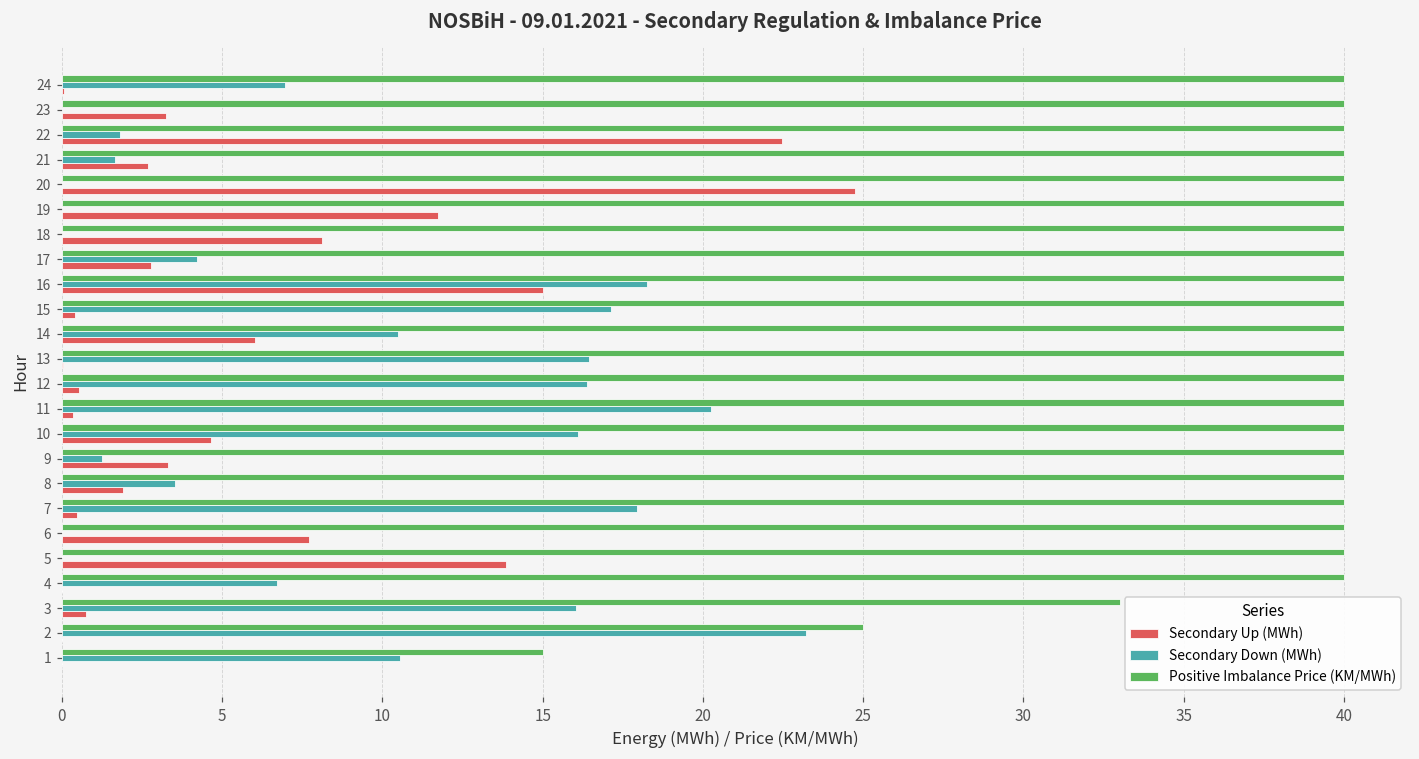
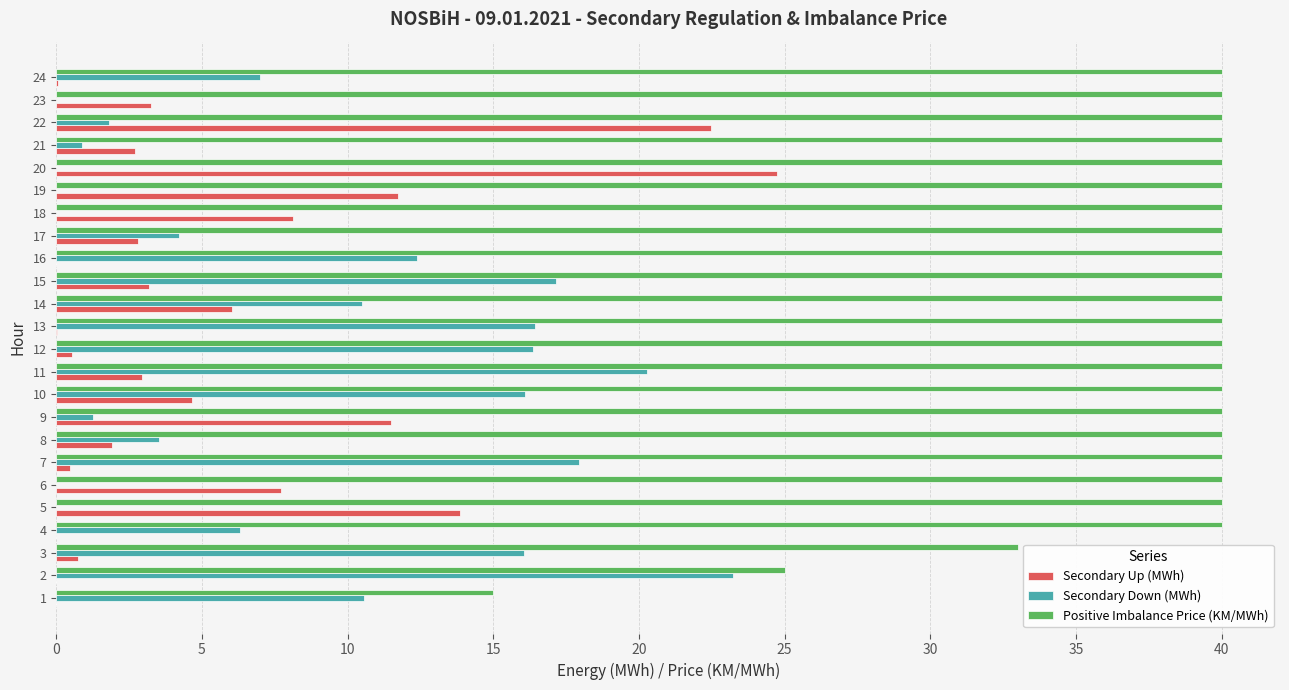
  {
    "Secondary Up (MWh)": {
      "23": 3.2,
      "22": 22.5,
      "21": 2.7,
      "20": 24.7,
      "19": 11.7,
      "18": 8.1,
      "17": 2.8,
-     "16": 15,
-     "15": 0.4,
+     "16": 0,
+     "15": 3.2,
      "14": 6.0,
      "12": 0.5,
-     "11": 0.3,
+     "11": 2.9,
      "10": 4.7,
-     "9": 3.3,
+     "9": 11.5,
      "8": 1.9,
      "7": 0.5,
      "6": 7.7,
      "5": 13.9,
      "4": 0.0,
      "3": 0.8,
      "2": 0.0,
      "1": 0.0
    },
    "Secondary Down (MWh)": {
      "24": 7.0,
      "23": 0.0,
      "22": 1.8,
-     "21": 1.7,
+     "21": 0.9,
      "20": 0.0,
      "19": 0.0,
      "18": 0.0,
      "17": 4.2,
-     "16": 18.3,
+     "16": 12.4,
      "15": 17.1,
      "14": 10.5,
      "13": 16.4,
      "12": 16.4,
      "11": 20.3,
      "10": 16.1,
      "9": 1.3,
      "8": 3.5,
      "7": 17.9,
      "6": 0.0,
      "5": 0.0,
-     "4": 6.7,
+     "4": 6.3,
      "3": 16.1,
      "2": 23.2,
      "1": 10.6
    },
    "Positive Imbalance Price (KM/MWh)": {
      "24": 40.0,
      "23": 40.0,
      "22": 40.0,
      "21": 40.0,
      "20": 40.0,
      "19": 40.0,
      "18": 40.0,
      "17": 40.0,
      "16": 40.0,
      "15": 40.0,
      "14": 40.0,
      "13": 40.0,
      "12": 40.0,
      "11": 40.0,
      "10": 40.0,
      "9": 40.0,
      "8": 40.0,
      "7": 40.0,
      "6": 40.0,
      "5": 40.0,
      "4": 40.0,
      "3": 33.0,
      "2": 25.0,
      "1": 15.0
    }
  }
